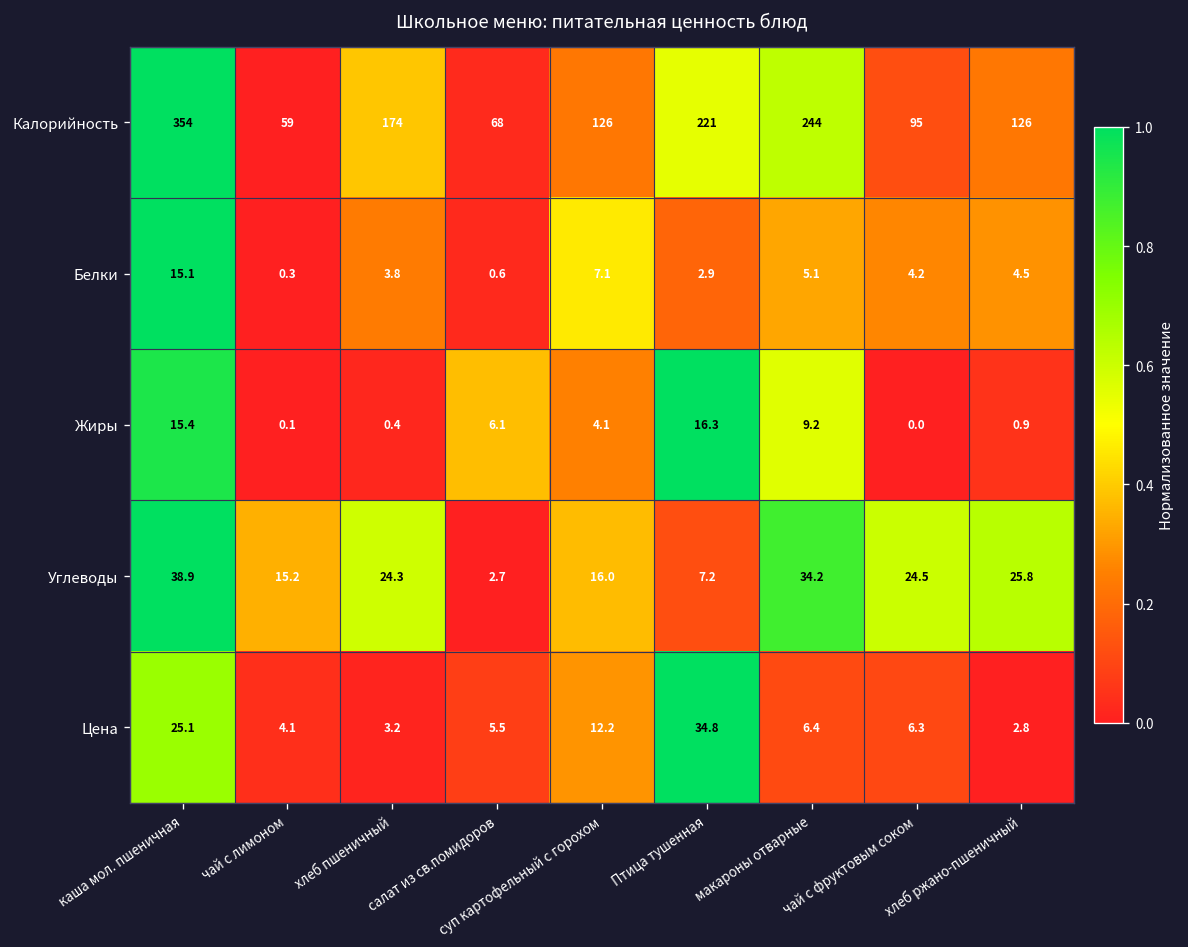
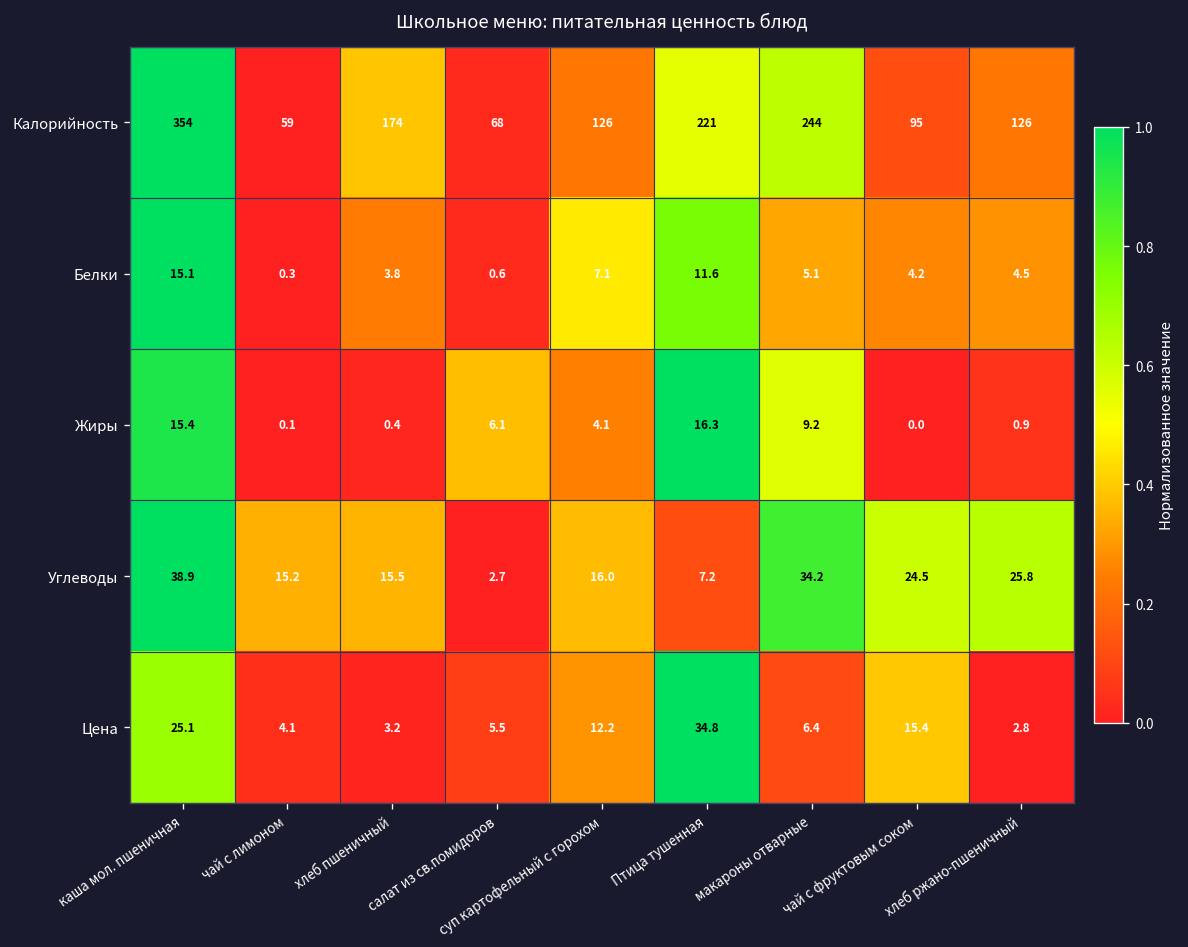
  {
    "Калорийность": {
      "каша мол. пшеничная": 354,
      "чай с лимоном": 59,
      "хлеб пшеничный": 174,
      "салат из св.помидоров": 68,
      "суп картофельный с горохом": 126,
      "Птица тушенная": 221,
      "макароны отварные": 244,
      "чай с фруктовым соком": 95,
      "хлеб ржано-пшеничный": 126
    },
    "Белки": {
      "каша мол. пшеничная": 15.1,
      "чай с лимоном": 0.3,
      "хлеб пшеничный": 3.8,
      "салат из св.помидоров": 0.6,
      "суп картофельный с горохом": 7.1,
-     "Птица тушенная": 2.9,
+     "Птица тушенная": 11.6,
      "макароны отварные": 5.1,
      "чай с фруктовым соком": 4.2,
      "хлеб ржано-пшеничный": 4.5
    },
    "Жиры": {
      "каша мол. пшеничная": 15.4,
      "чай с лимоном": 0.1,
      "хлеб пшеничный": 0.4,
      "салат из св.помидоров": 6.1,
      "суп картофельный с горохом": 4.1,
      "Птица тушенная": 16.3,
      "макароны отварные": 9.2,
      "чай с фруктовым соком": 0.0,
      "хлеб ржано-пшеничный": 0.9
    },
    "Углеводы": {
      "каша мол. пшеничная": 38.9,
      "чай с лимоном": 15.2,
-     "хлеб пшеничный": 24.3,
+     "хлеб пшеничный": 15.5,
      "салат из св.помидоров": 2.7,
      "суп картофельный с горохом": 16.0,
      "Птица тушенная": 7.2,
      "макароны отварные": 34.2,
      "чай с фруктовым соком": 24.5,
      "хлеб ржано-пшеничный": 25.8
    },
    "Цена": {
      "каша мол. пшеничная": 25.1,
      "чай с лимоном": 4.1,
      "хлеб пшеничный": 3.2,
      "салат из св.помидоров": 5.5,
      "суп картофельный с горохом": 12.2,
      "Птица тушенная": 34.8,
      "макароны отварные": 6.4,
-     "чай с фруктовым соком": 6.3,
+     "чай с фруктовым соком": 15.4,
      "хлеб ржано-пшеничный": 2.8
    }
  }
